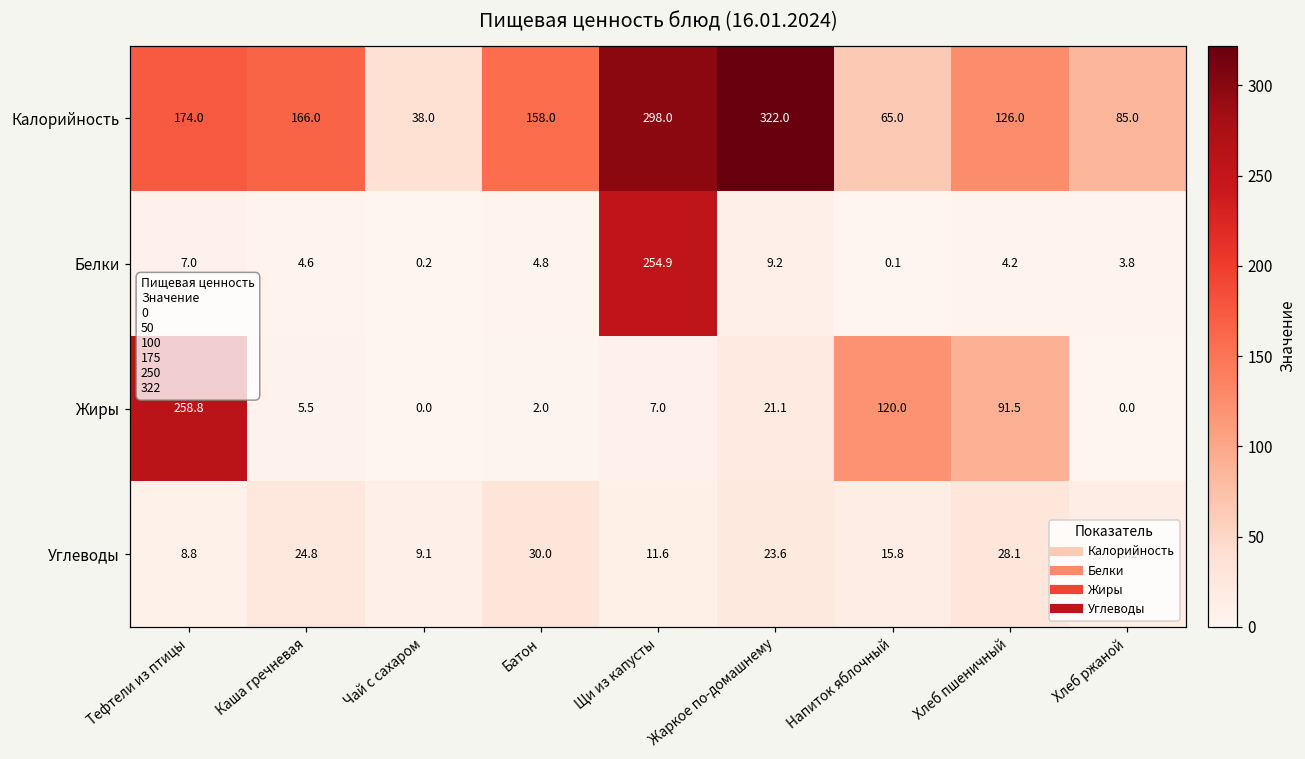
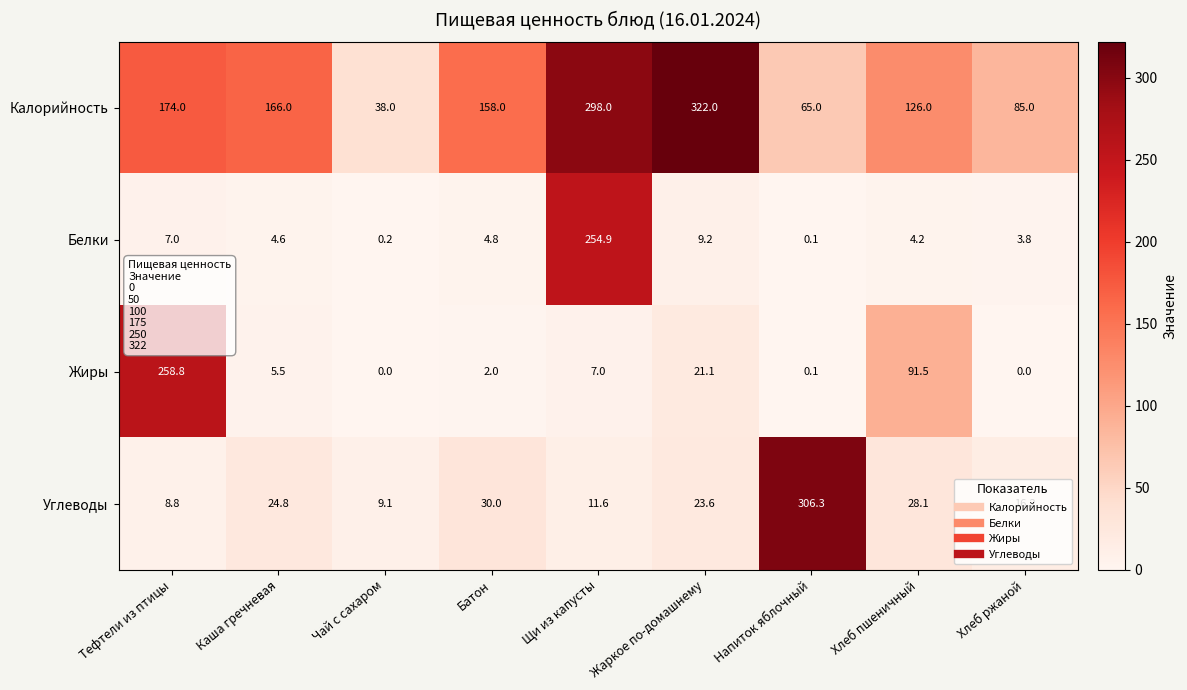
  {
    "Калорийность": {
      "Тефтели из птицы": 174.0,
      "Каша гречневая": 166.0,
      "Чай с сахаром": 38.0,
      "Батон": 158.0,
      "Щи из капусты": 298.0,
      "Жаркое по-домашнему": 322.0,
      "Напиток яблочный": 65.0,
      "Хлеб пшеничный": 126.0,
      "Хлеб ржаной": 85.0
    },
    "Белки": {
      "Тефтели из птицы": 7.0,
      "Каша гречневая": 4.6,
      "Чай с сахаром": 0.2,
      "Батон": 4.8,
      "Щи из капусты": 254.9,
      "Жаркое по-домашнему": 9.2,
      "Напиток яблочный": 0.1,
      "Хлеб пшеничный": 4.2,
      "Хлеб ржаной": 3.8
    },
    "Жиры": {
      "Тефтели из птицы": 258.8,
      "Каша гречневая": 5.5,
      "Чай с сахаром": 0.0,
      "Батон": 2.0,
      "Щи из капусты": 7.0,
      "Жаркое по-домашнему": 21.1,
-     "Напиток яблочный": 120.0,
+     "Напиток яблочный": 0.1,
      "Хлеб пшеничный": 91.5,
      "Хлеб ржаной": 0.0
    },
    "Углеводы": {
      "Тефтели из птицы": 8.8,
      "Каша гречневая": 24.8,
      "Чай с сахаром": 9.1,
      "Батон": 30.0,
      "Щи из капусты": 11.6,
      "Жаркое по-домашнему": 23.6,
-     "Напиток яблочный": 15.8,
+     "Напиток яблочный": 306.3,
      "Хлеб пшеничный": 28.1
    }
  }
